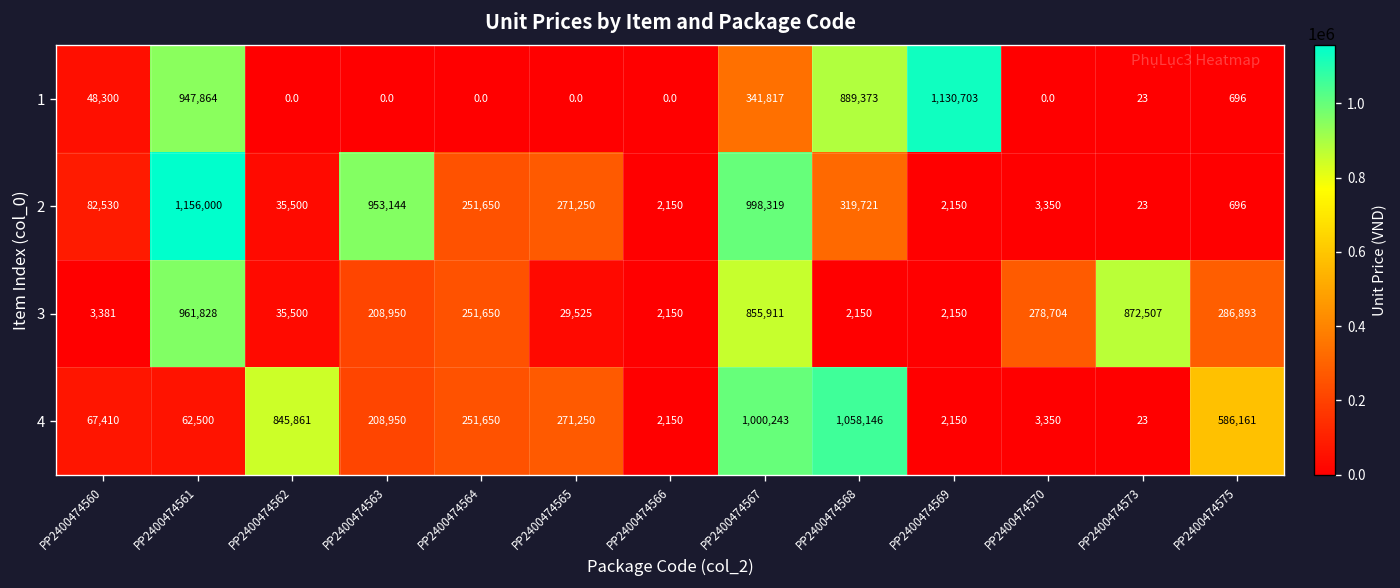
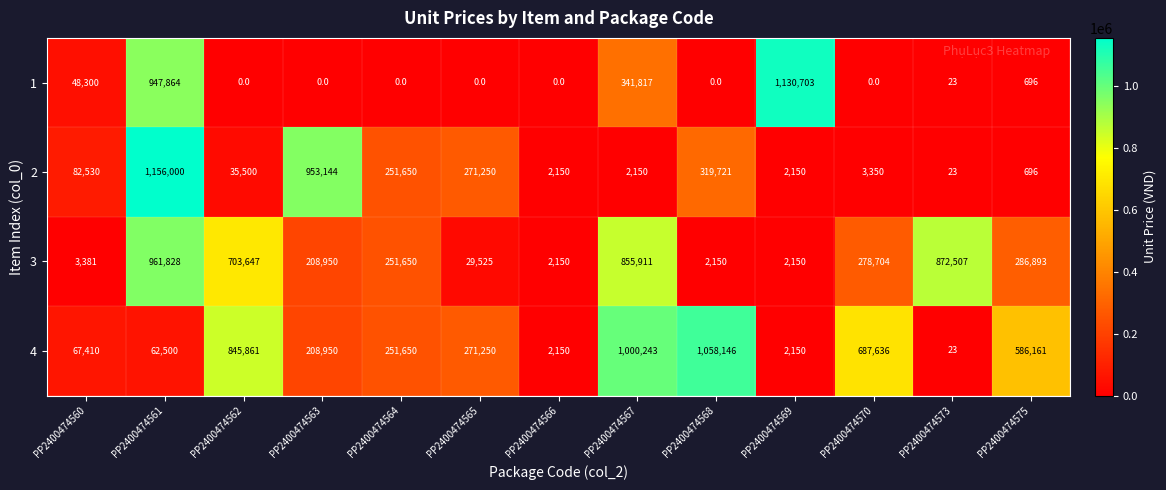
  {
    "1": {
      "PP2400474560": "48,300",
      "PP2400474561": "947,864",
      "PP2400474562": "0.0",
      "PP2400474563": "0.0",
      "PP2400474564": "0.0",
      "PP2400474565": "0.0",
      "PP2400474566": "0.0",
      "PP2400474567": "341,817",
-     "PP2400474568": "889,373",
+     "PP2400474568": "0.0",
      "PP2400474569": "1,130,703",
      "PP2400474570": "0.0",
      "PP2400474573": "23"
    },
    "2": {
      "PP2400474560": "82,530",
      "PP2400474561": "1,156,000",
      "PP2400474562": "35,500",
      "PP2400474563": "953,144",
      "PP2400474564": "251,650",
      "PP2400474565": "271,250",
      "PP2400474566": "2,150",
-     "PP2400474567": "998,319",
+     "PP2400474567": "2,150",
      "PP2400474568": "319,721",
      "PP2400474569": "2,150",
      "PP2400474570": "3,350",
      "PP2400474573": "23",
      "PP2400474575": "696"
    },
    "3": {
      "PP2400474560": "3,381",
      "PP2400474561": "961,828",
-     "PP2400474562": "35,500",
+     "PP2400474562": "703,647",
      "PP2400474563": "208,950",
      "PP2400474564": "251,650",
      "PP2400474565": "29,525",
      "PP2400474566": "2,150",
      "PP2400474567": "855,911",
      "PP2400474568": "2,150",
      "PP2400474569": "2,150",
      "PP2400474570": "278,704",
      "PP2400474573": "872,507",
      "PP2400474575": "286,893"
    },
    "4": {
      "PP2400474560": "67,410",
      "PP2400474561": "62,500",
      "PP2400474562": "845,861",
      "PP2400474563": "208,950",
      "PP2400474564": "251,650",
      "PP2400474565": "271,250",
      "PP2400474566": "2,150",
      "PP2400474567": "1,000,243",
      "PP2400474568": "1,058,146",
      "PP2400474569": "2,150",
-     "PP2400474570": "3,350",
+     "PP2400474570": "687,636",
      "PP2400474573": "23",
      "PP2400474575": "586,161"
    }
  }
